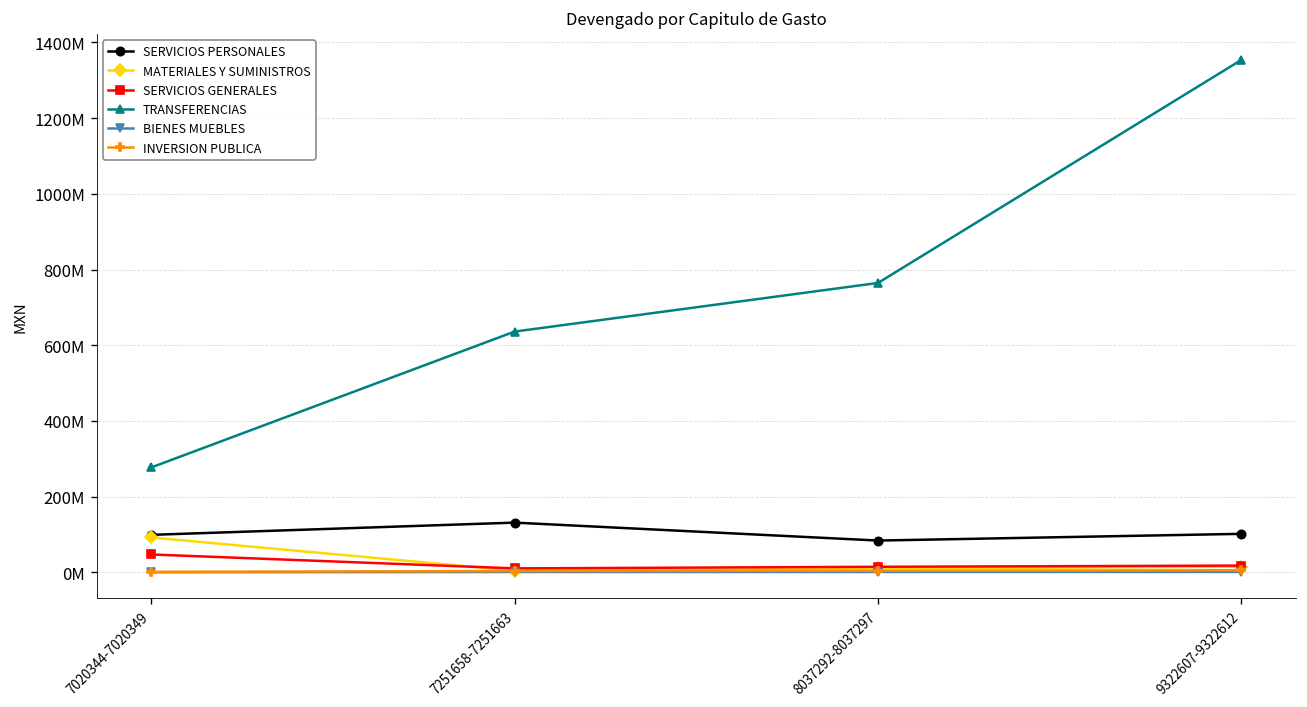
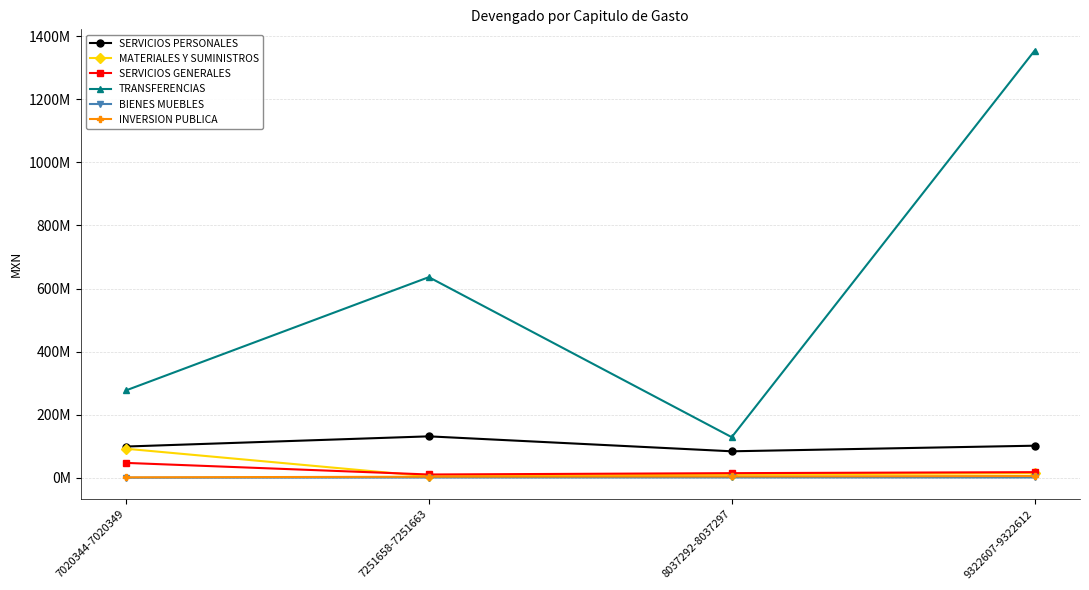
  {
    "SERVICIOS PERSONALES": {
      "7251658-7251663": 130000000,
      "8037292-8037297": 80000000,
      "9322607-9322612": 100000000
    },
    "SERVICIOS GENERALES": {
      "7020344-7020349": 50000000
    },
    "TRANSFERENCIAS": {
      "7020344-7020349": 280000000,
      "7251658-7251663": 640000000,
-     "8037292-8037297": 760000000,
+     "8037292-8037297": 130000000,
      "9322607-9322612": 1350000000
    }
  }
